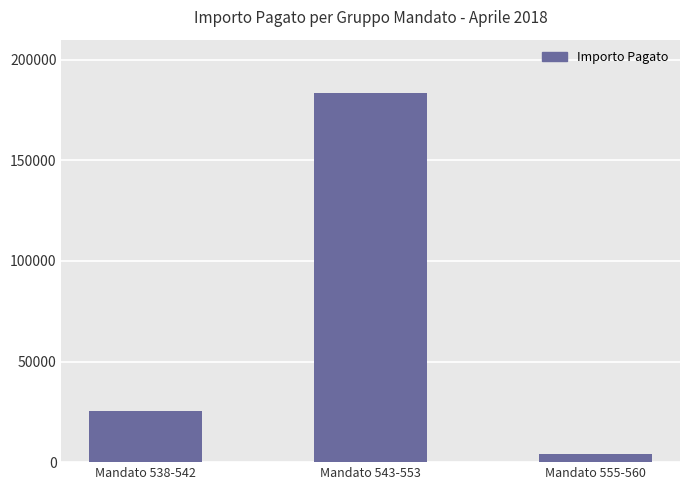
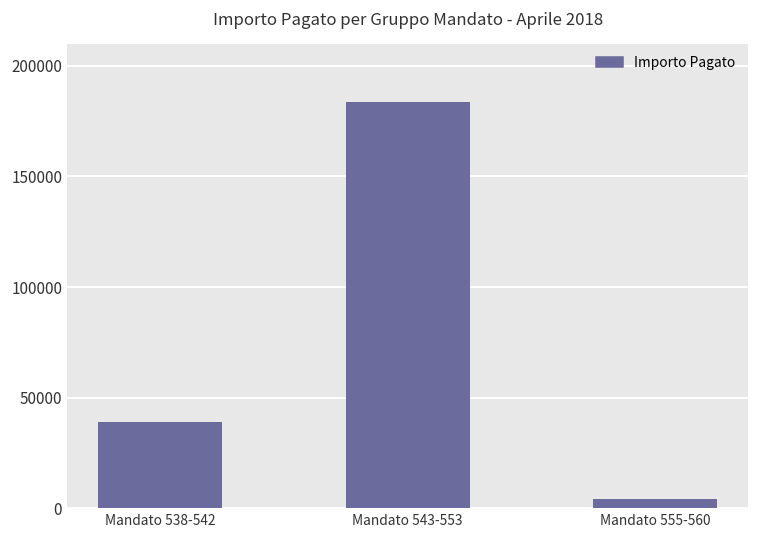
  {
-   "Mandato 538-542": 26000,
+   "Mandato 538-542": 39000,
    "Mandato 543-553": 184000,
    "Mandato 555-560": 4000
  }
